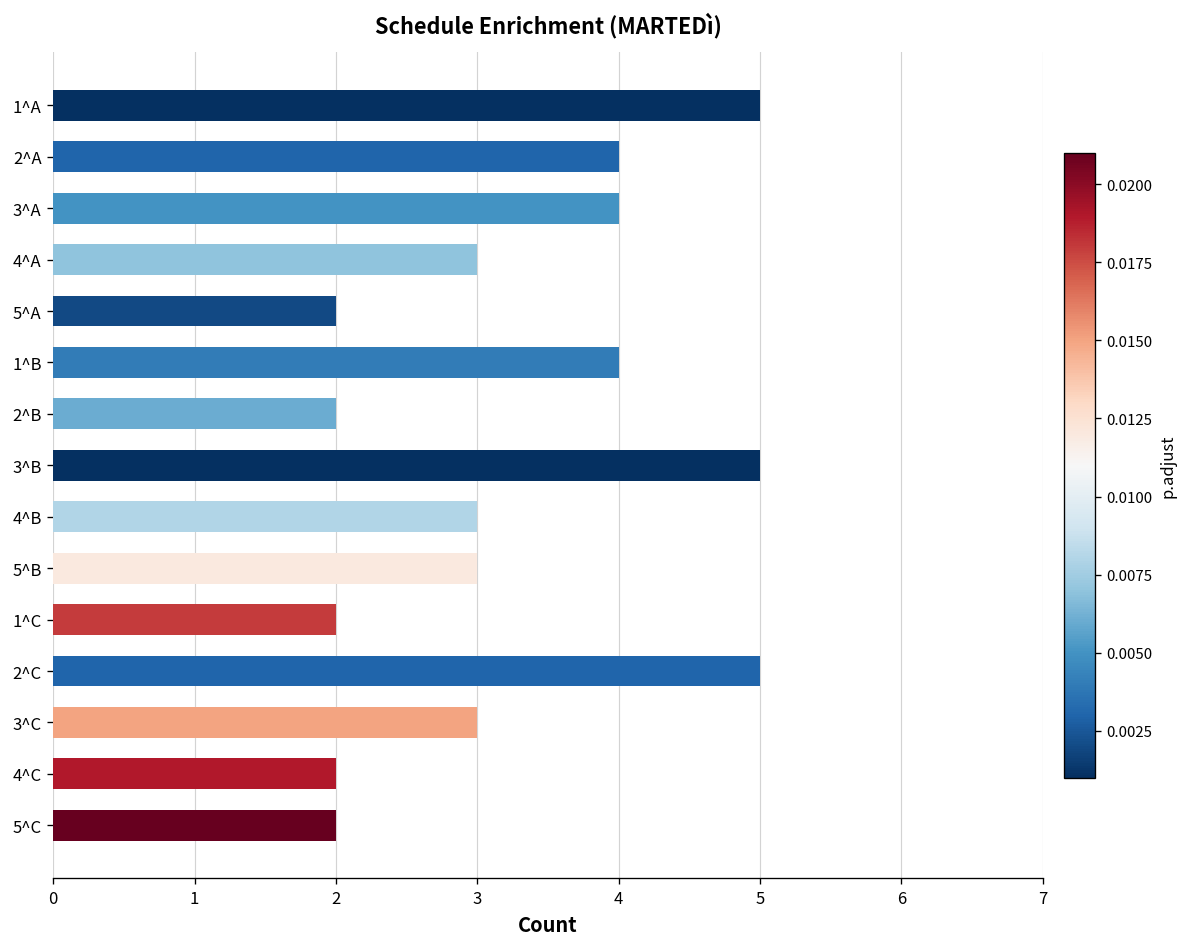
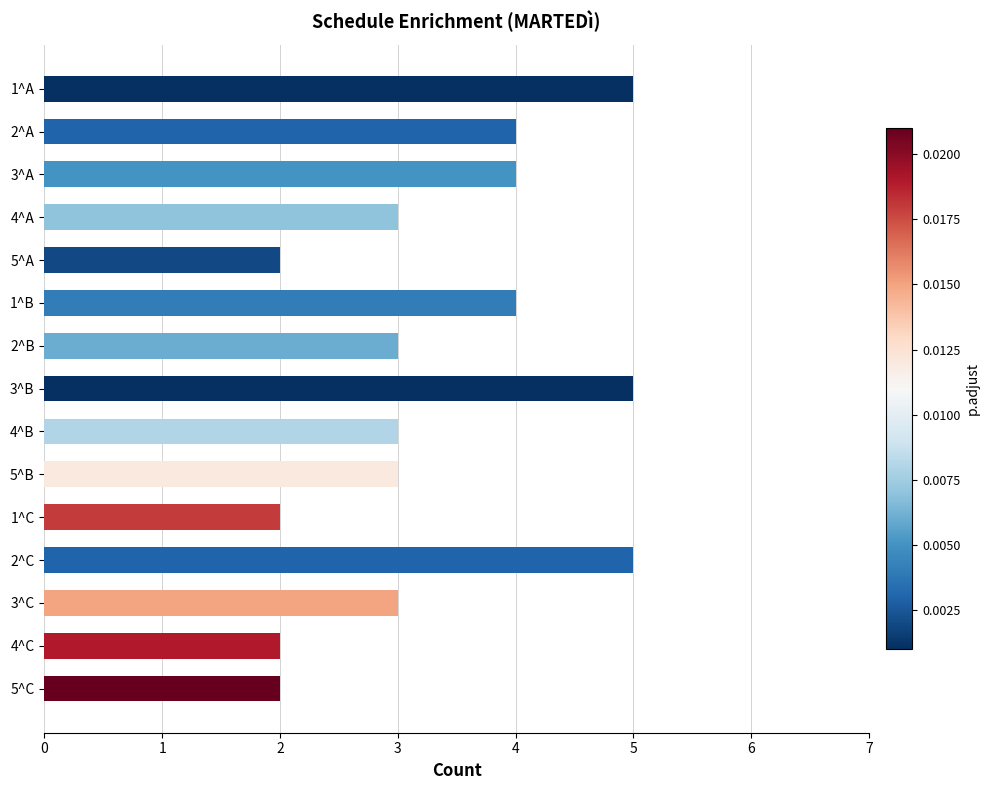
  {
    "1^A": 5,
    "2^A": 4,
    "3^A": 4,
    "4^A": 3,
    "5^A": 2,
    "1^B": 4,
-   "2^B": 2,
+   "2^B": 3,
    "3^B": 5,
    "4^B": 3,
    "5^B": 3,
    "1^C": 2,
    "2^C": 5,
    "3^C": 3,
    "4^C": 2,
    "5^C": 2
  }
